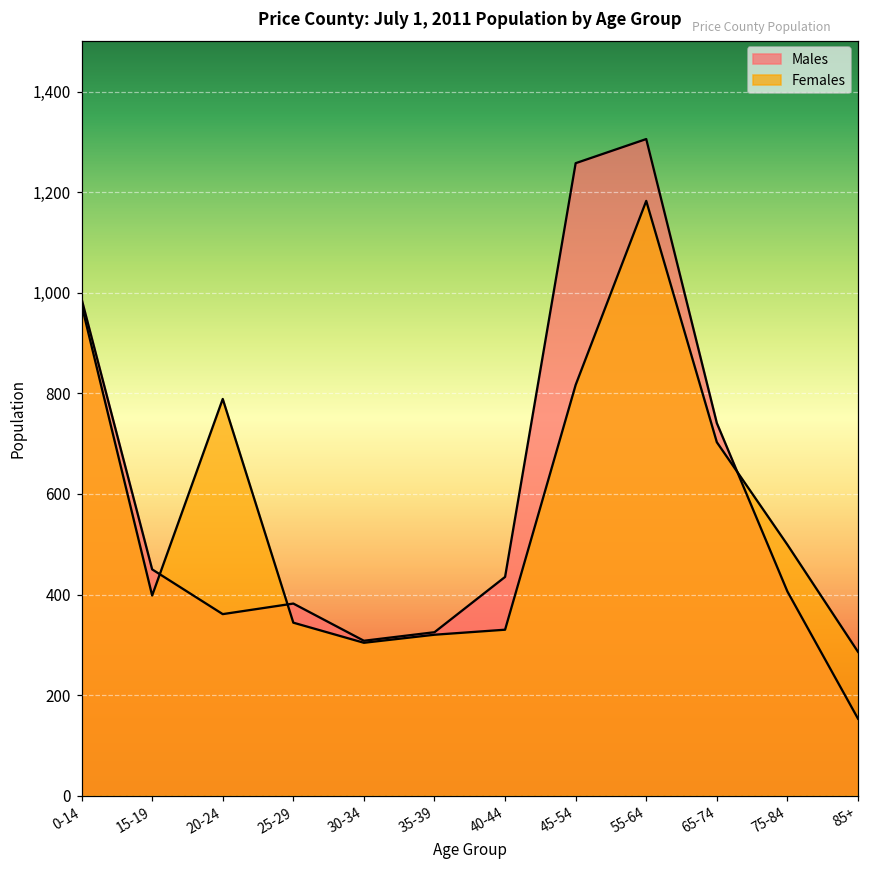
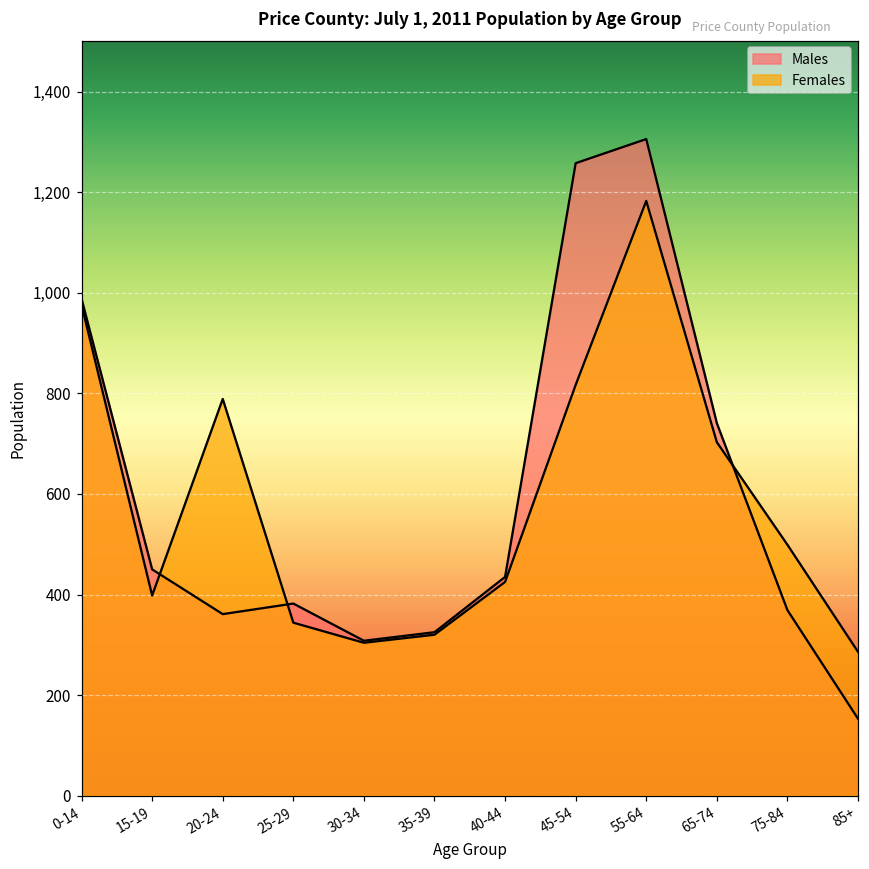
  {
    "Males": {
      "0-14": "990",
      "15-19": "450",
      "20-24": "360",
      "25-29": "380",
      "40-44": "440",
      "45-54": "1,260",
      "55-64": "1,310",
      "65-74": "740",
-     "75-84": "410",
+     "75-84": "370",
      "85+": "150"
    },
    "Females": {
      "0-14": "980",
      "15-19": "400",
      "20-24": "790",
      "25-29": "340",
-     "40-44": "330",
+     "40-44": "430",
      "45-54": "820",
      "55-64": "1,180",
      "65-74": "700",
      "75-84": "500",
      "85+": "290"
    }
  }
